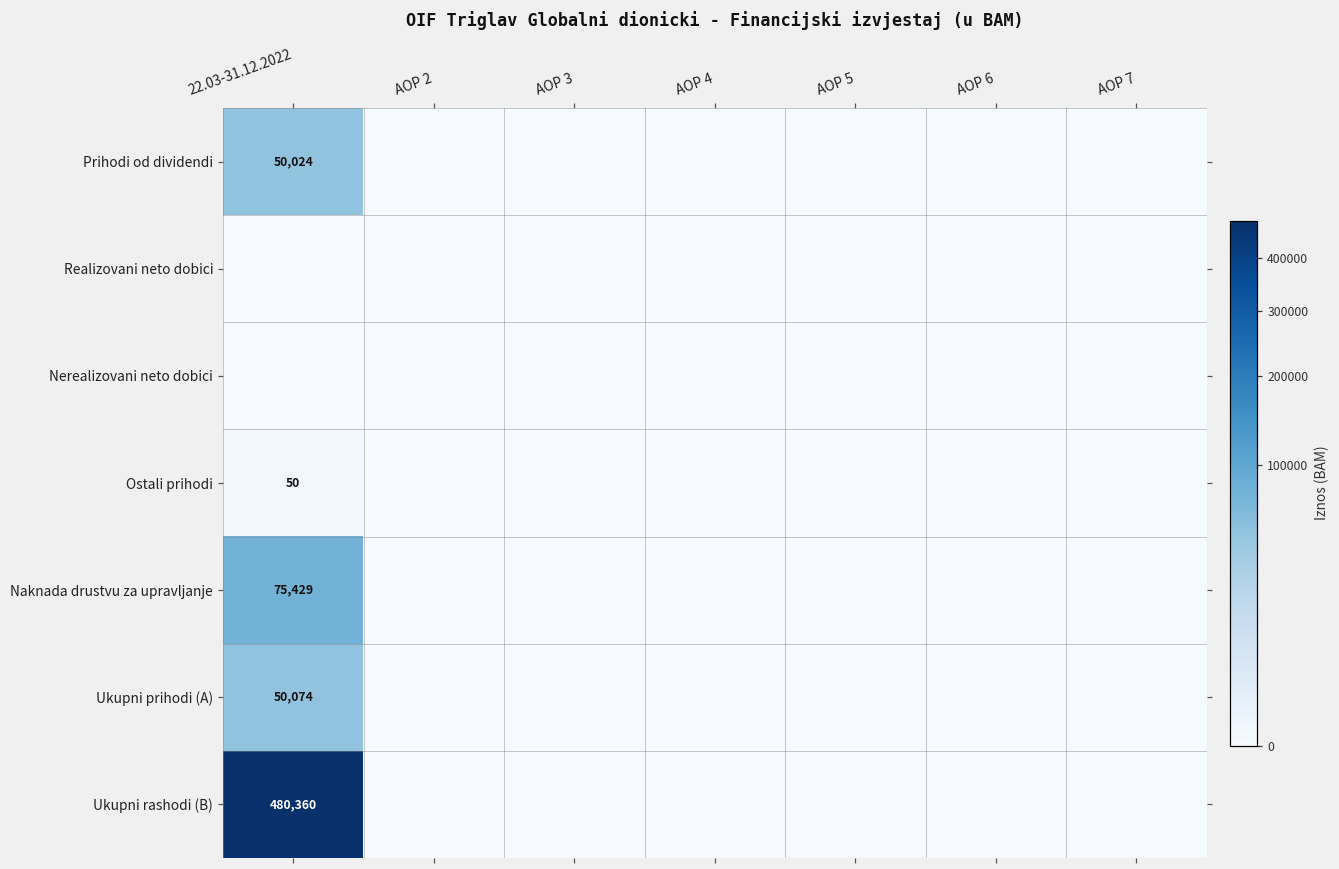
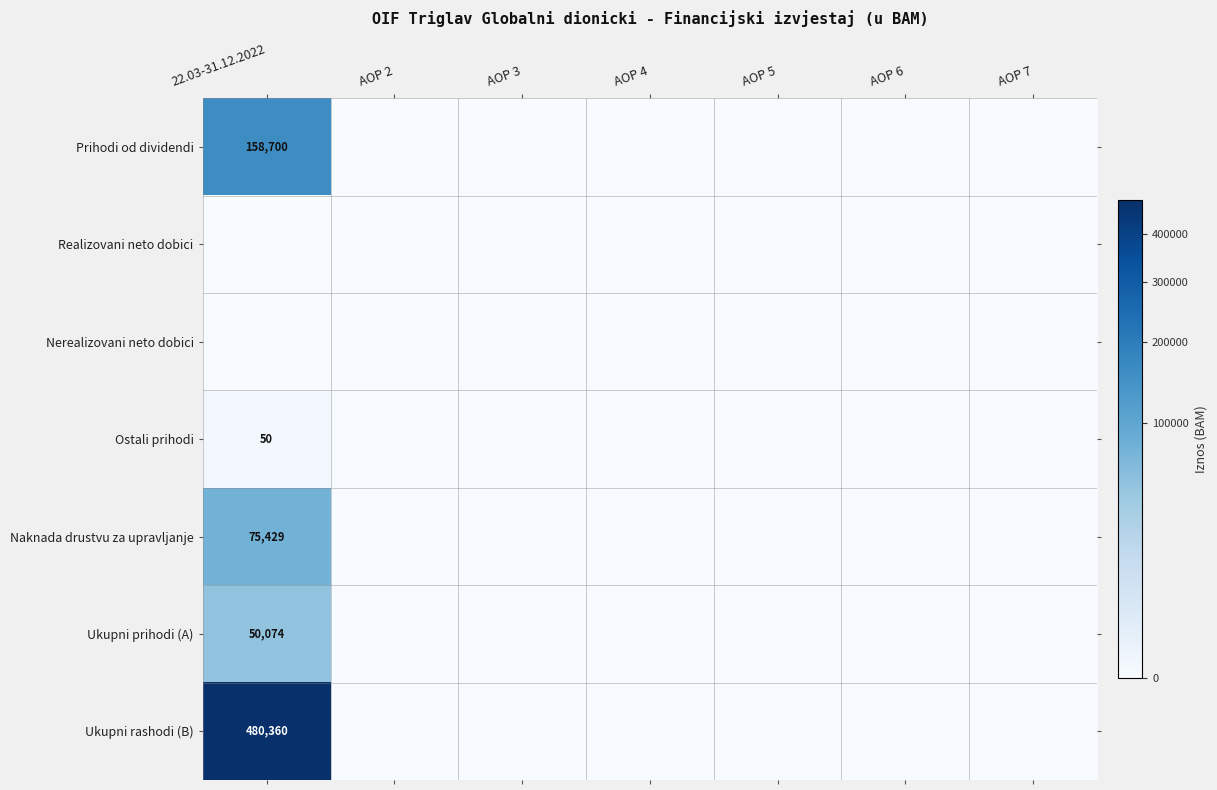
  {
    "Prihodi od dividendi": {
-     "22.03-31.12.2022": "50,024"
+     "22.03-31.12.2022": "158,700"
    },
    "Ostali prihodi": {
      "22.03-31.12.2022": "50"
    },
    "Naknada drustvu za upravljanje": {
      "22.03-31.12.2022": "75,429"
    },
    "Ukupni prihodi (A)": {
      "22.03-31.12.2022": "50,074"
    },
    "Ukupni rashodi (B)": {
      "22.03-31.12.2022": "480,360"
    }
  }
